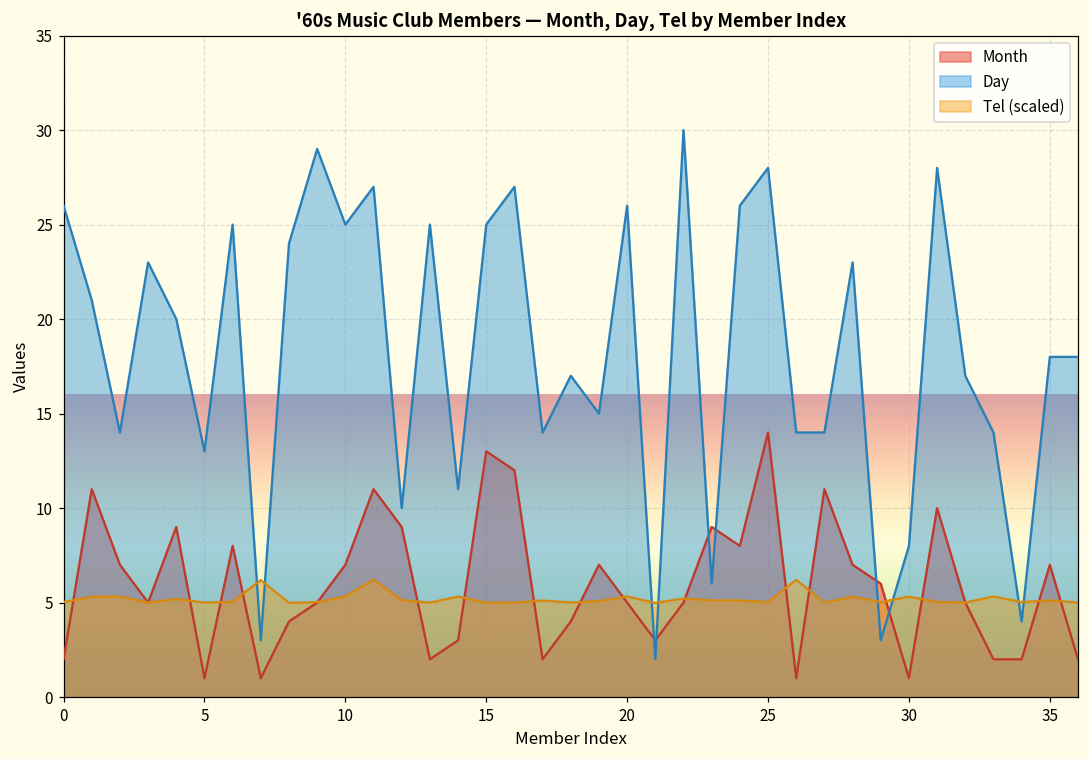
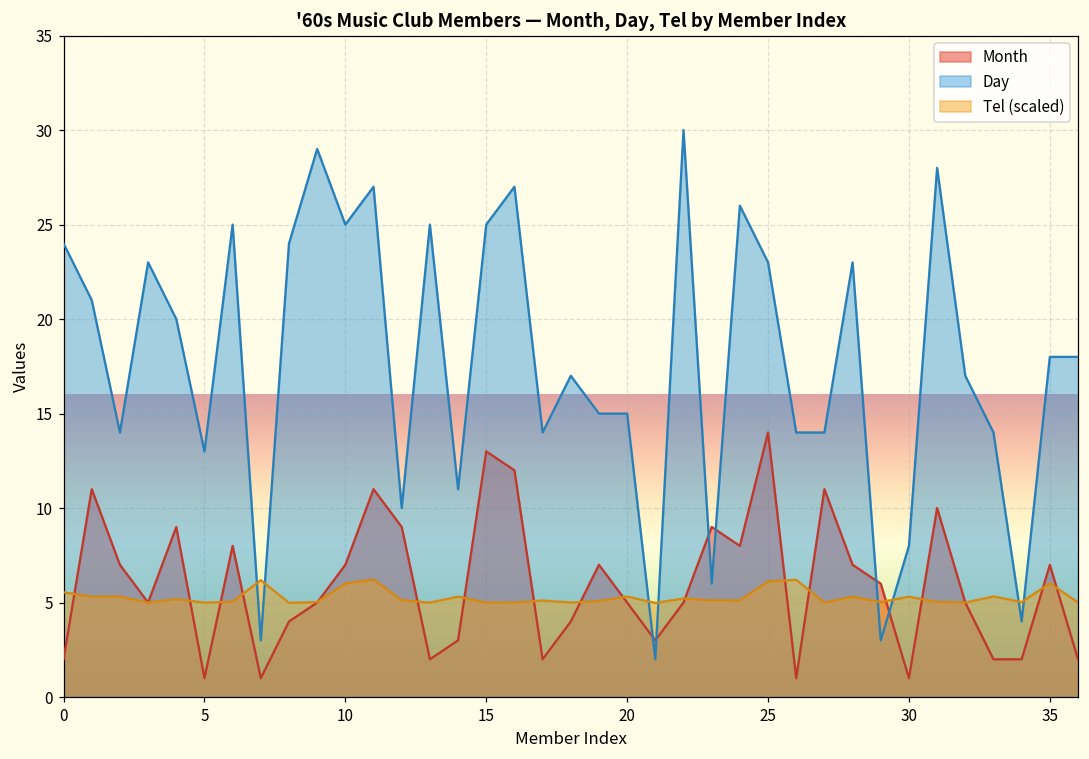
  {
    "Month": {
      "0": 2.0,
      "5": 1.0,
      "10": 7.0,
      "15": 13.0,
      "20": 5.0,
      "25": 14.0,
      "30": 1.0,
      "35": 7.0
    },
    "Day": {
-     "0": 26,
+     "0": 24,
      "5": 13,
      "10": 25,
      "15": 25,
-     "20": 26,
-     "25": 28,
+     "20": 15,
+     "25": 23,
      "30": 8,
      "35": 18
    },
    "Tel (scaled)": {
-     "0": 5.0,
+     "0": 5.5,
      "5": 5.0,
-     "10": 5.3,
+     "10": 6.0,
      "15": 5.0,
      "20": 5.3,
-     "25": 5.0,
+     "25": 6.1,
      "30": 5.3,
-     "35": 5.1
+     "35": 6.0
    }
  }
